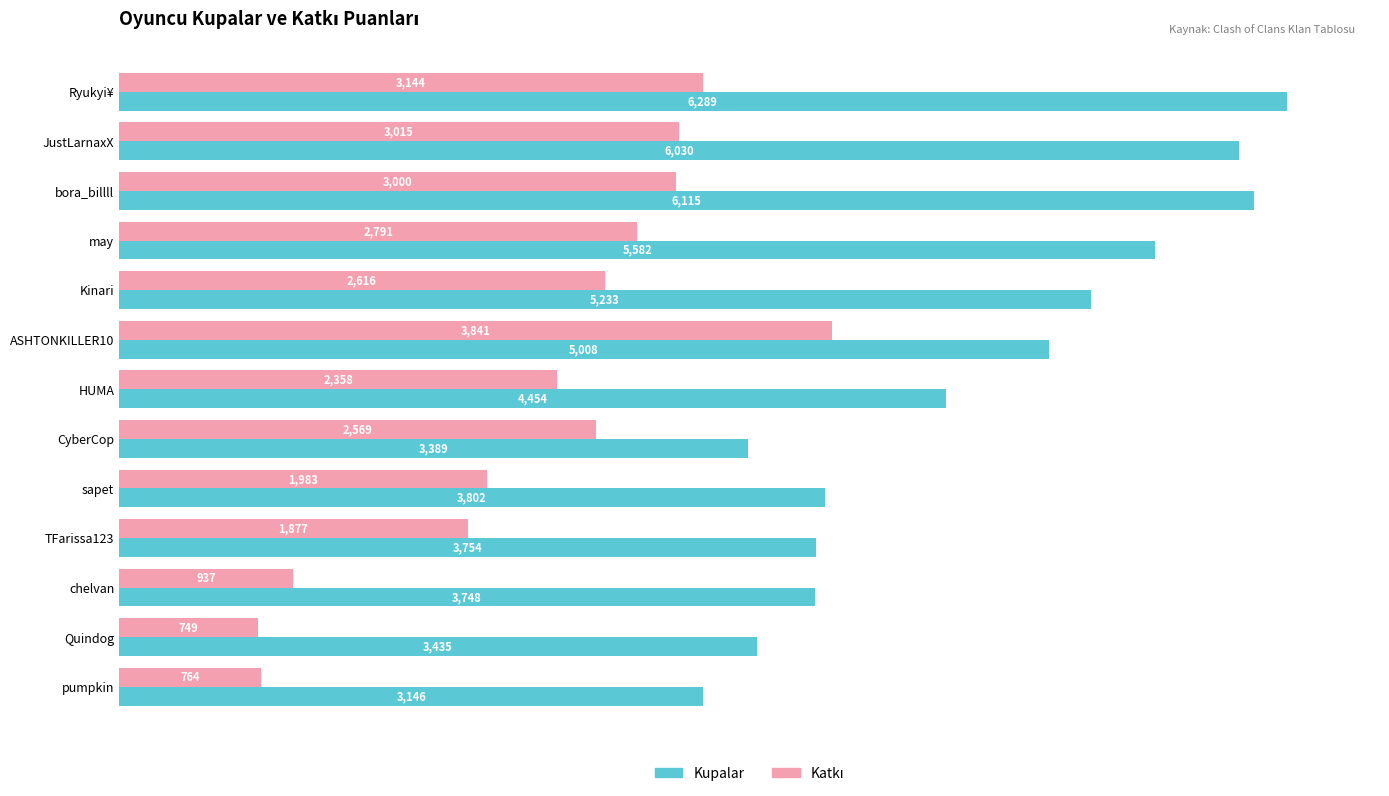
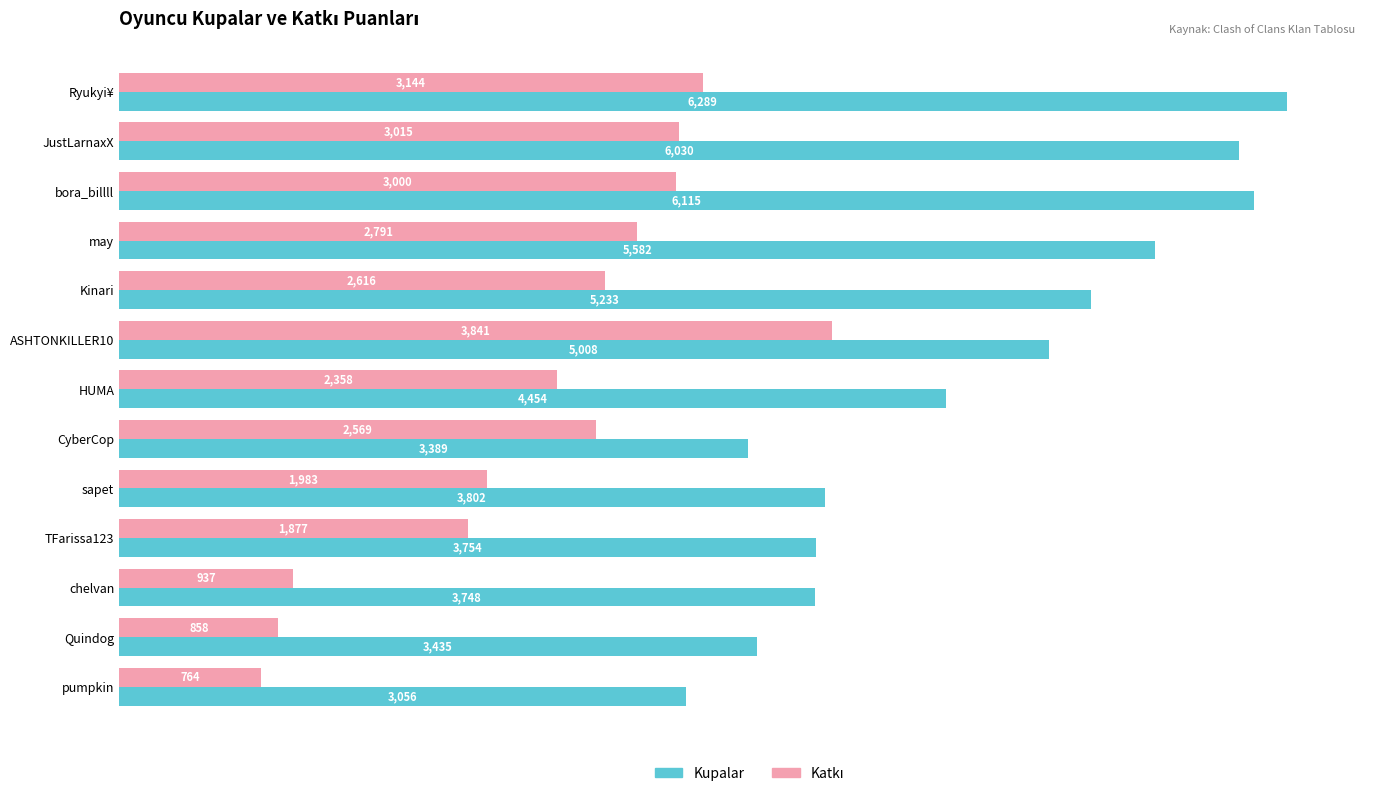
  {
    "Kupalar": {
      "Ryukyi¥": "6,289",
      "JustLarnaxX": "6,030",
      "bora_billll": "6,115",
      "may": "5,582",
      "Kinari": "5,233",
      "ASHTONKILLER10": "5,008",
      "HUMA": "4,454",
      "CyberCop": "3,389",
      "sapet": "3,802",
      "TFarissa123": "3,754",
      "chelvan": "3,748",
      "Quindog": "3,435",
-     "pumpkin": "3,146"
+     "pumpkin": "3,056"
    },
    "Katkı": {
      "Ryukyi¥": "3,144",
      "JustLarnaxX": "3,015",
      "bora_billll": "3,000",
      "may": "2,791",
      "Kinari": "2,616",
      "ASHTONKILLER10": "3,841",
      "HUMA": "2,358",
      "CyberCop": "2,569",
      "sapet": "1,983",
      "TFarissa123": "1,877",
      "chelvan": "937",
-     "Quindog": "749",
+     "Quindog": "858",
      "pumpkin": "764"
    }
  }
